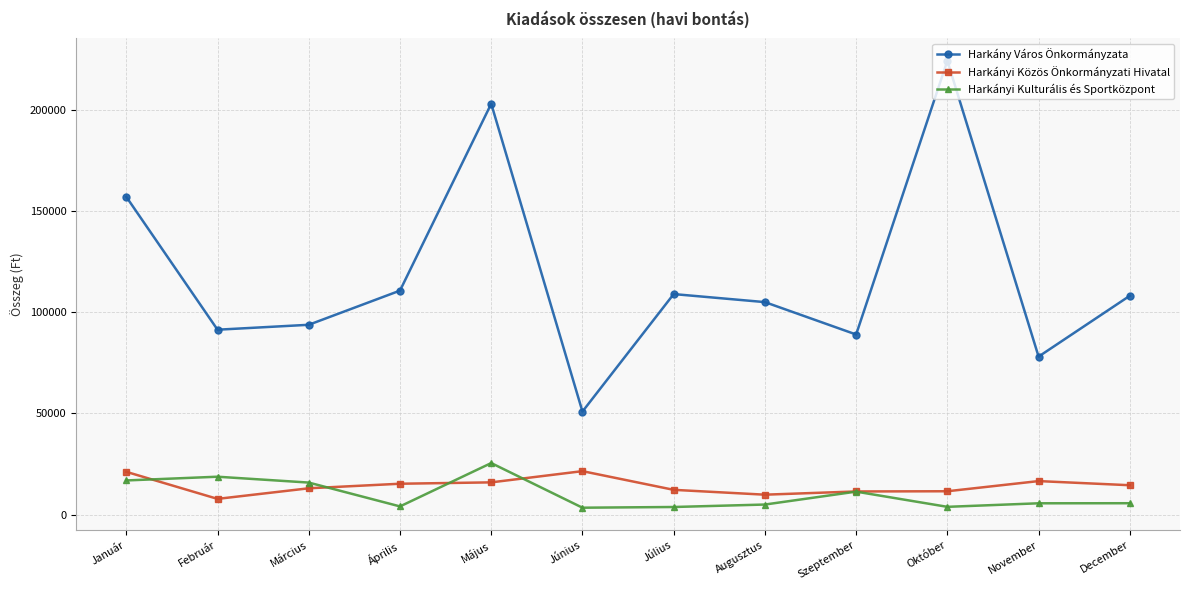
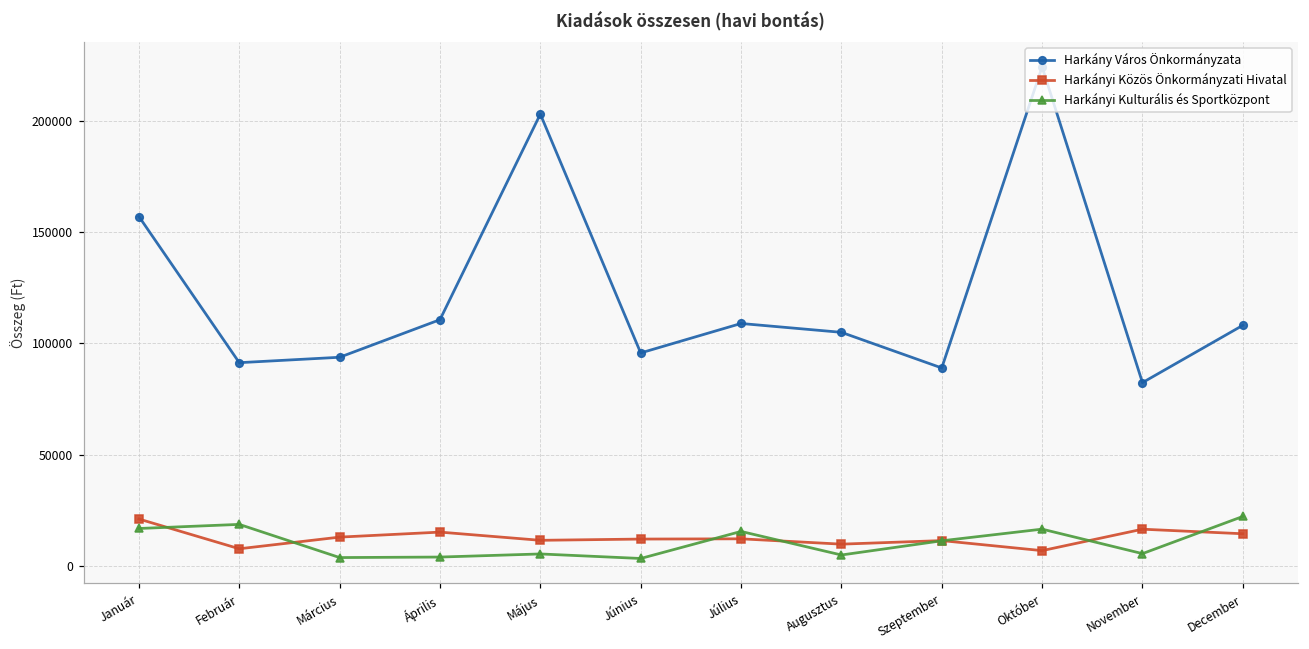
  {
    "Harkány Város Önkormányzata": {
      "Január": 157000,
      "Február": 91000,
      "Március": 94000,
      "Április": 111000,
      "Május": 203000,
-     "Június": 51000,
+     "Június": 96000,
      "Július": 109000,
      "Augusztus": 105000,
      "Szeptember": 89000,
-     "November": 78000,
+     "November": 82000,
      "December": 108000
    },
    "Harkányi Közös Önkormányzati Hivatal": {
      "Január": 21000,
      "Február": 8000,
      "Március": 13000,
      "Április": 15000,
-     "Május": 16000,
-     "Június": 21000,
+     "Május": 12000,
+     "Június": 12000,
      "Július": 12000,
      "Augusztus": 10000,
-     "Október": 11000,
+     "Október": 7000,
      "November": 17000,
      "December": 14000
    },
    "Harkányi Kulturális és Sportközpont": {
      "Január": 17000,
      "Február": 19000,
-     "Március": 16000,
+     "Március": 4000,
      "Április": 4000,
-     "Május": 25000,
+     "Május": 5000,
      "Június": 3000,
-     "Július": 4000,
+     "Július": 16000,
      "Augusztus": 5000,
-     "Október": 4000,
+     "Október": 17000,
      "November": 6000,
-     "December": 6000
+     "December": 22000
    }
  }
